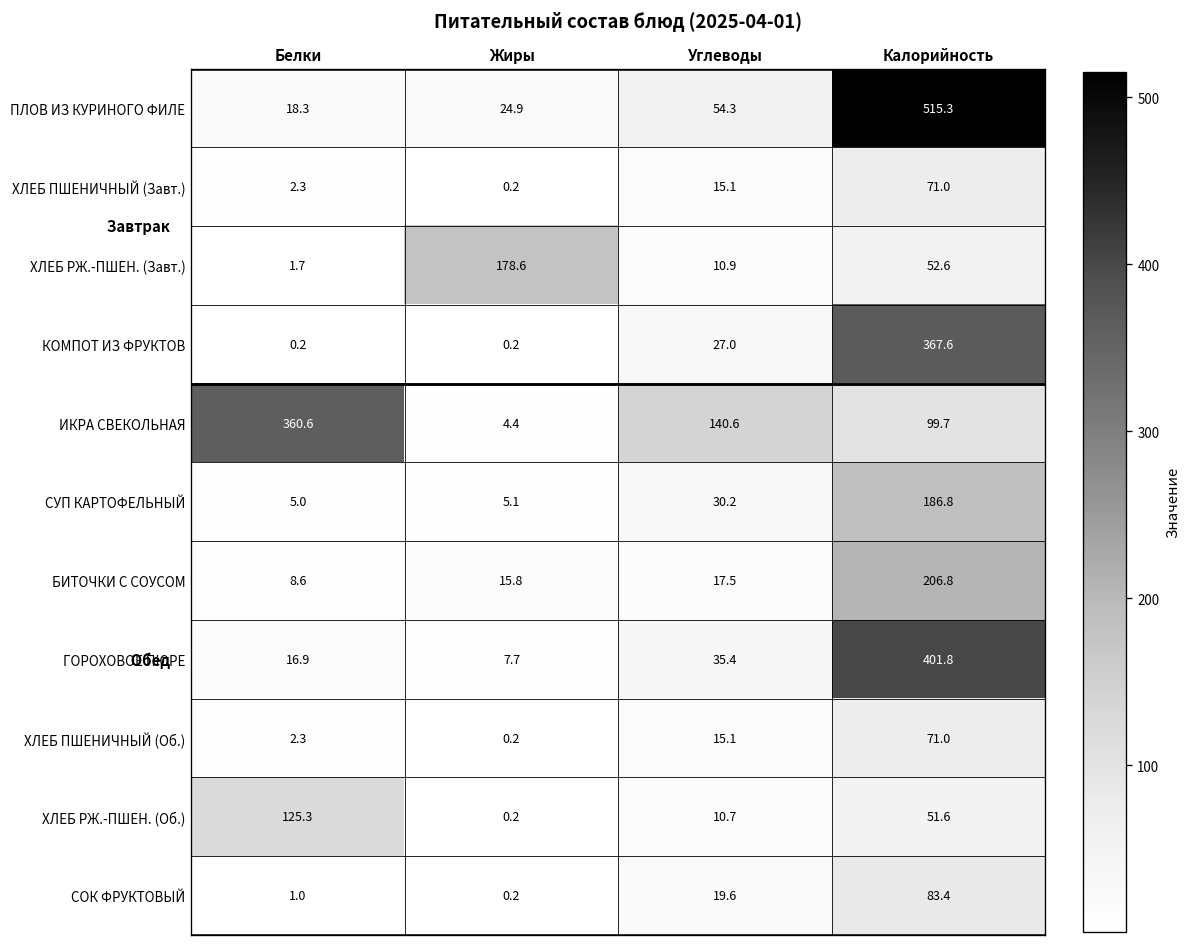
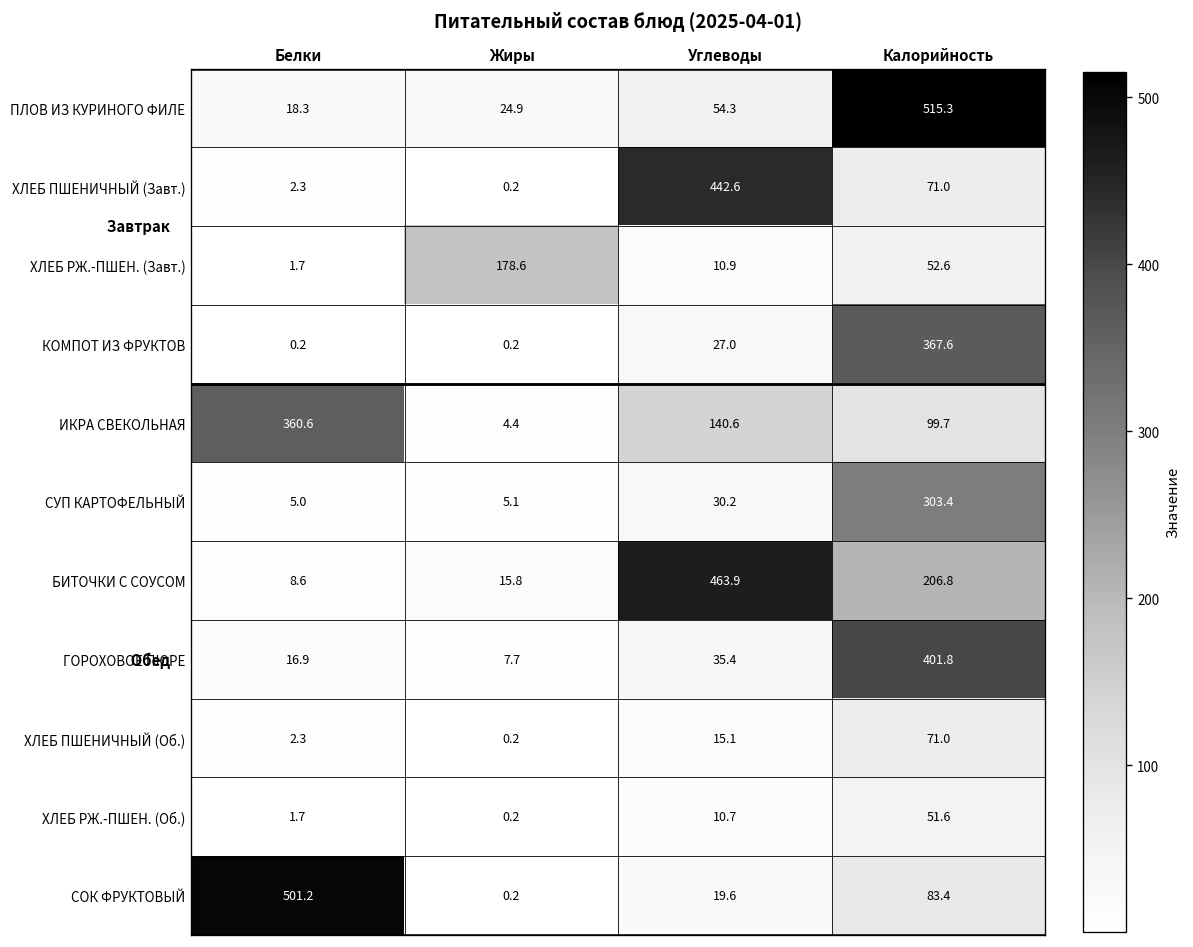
  {
    "ПЛОВ ИЗ КУРИНОГО ФИЛЕ": {
      "Белки": 18.3,
      "Жиры": 24.9,
      "Углеводы": 54.3,
      "Калорийность": 515.3
    },
    "ХЛЕБ ПШЕНИЧНЫЙ (Завт.)": {
      "Белки": 2.3,
      "Жиры": 0.2,
-     "Углеводы": 15.1,
+     "Углеводы": 442.6,
      "Калорийность": 71.0
    },
    "ХЛЕБ РЖ.-ПШЕН. (Завт.)": {
      "Белки": 1.7,
      "Жиры": 178.6,
      "Углеводы": 10.9,
      "Калорийность": 52.6
    },
    "КОМПОТ ИЗ ФРУКТОВ": {
      "Белки": 0.2,
      "Жиры": 0.2,
      "Углеводы": 27.0,
      "Калорийность": 367.6
    },
    "ИКРА СВЕКОЛЬНАЯ": {
      "Белки": 360.6,
      "Жиры": 4.4,
      "Углеводы": 140.6,
      "Калорийность": 99.7
    },
    "СУП КАРТОФЕЛЬНЫЙ": {
      "Белки": 5.0,
      "Жиры": 5.1,
      "Углеводы": 30.2,
-     "Калорийность": 186.8
+     "Калорийность": 303.4
    },
    "БИТОЧКИ С СОУСОМ": {
      "Белки": 8.6,
      "Жиры": 15.8,
-     "Углеводы": 17.5,
+     "Углеводы": 463.9,
      "Калорийность": 206.8
    },
    "ГОРОХОВОЕ ПЮРЕ": {
      "Белки": 16.9,
      "Жиры": 7.7,
      "Углеводы": 35.4,
      "Калорийность": 401.8
    },
    "ХЛЕБ ПШЕНИЧНЫЙ (Об.)": {
      "Белки": 2.3,
      "Жиры": 0.2,
      "Углеводы": 15.1,
      "Калорийность": 71.0
    },
    "ХЛЕБ РЖ.-ПШЕН. (Об.)": {
-     "Белки": 125.3,
+     "Белки": 1.7,
      "Жиры": 0.2,
      "Углеводы": 10.7,
      "Калорийность": 51.6
    },
    "СОК ФРУКТОВЫЙ": {
-     "Белки": 1.0,
+     "Белки": 501.2,
      "Жиры": 0.2,
      "Углеводы": 19.6,
      "Калорийность": 83.4
    }
  }
